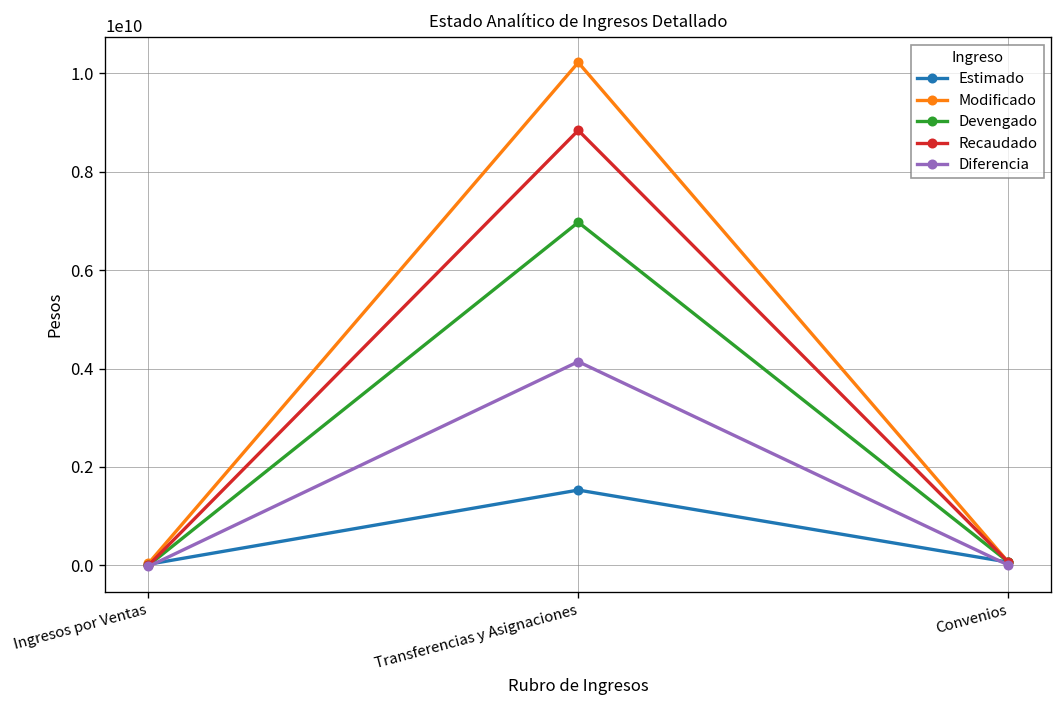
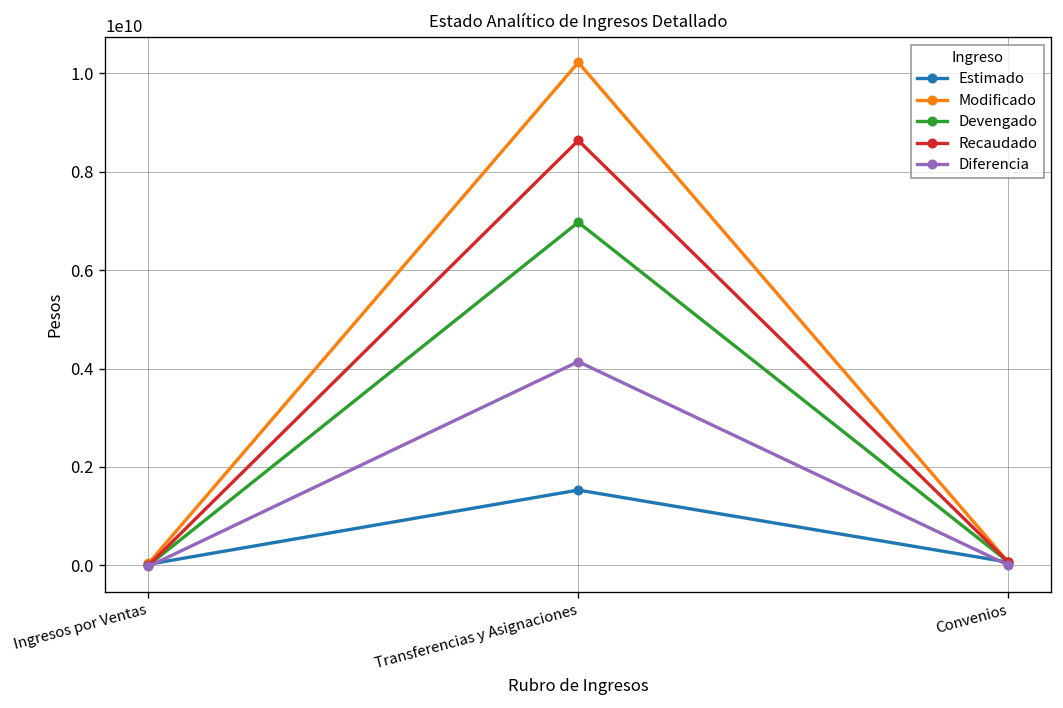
  {
    "Estimado": {
      "Transferencias y Asignaciones": 1500000000
    },
    "Modificado": {
      "Transferencias y Asignaciones": 10200000000
    },
    "Devengado": {
      "Transferencias y Asignaciones": 7000000000
    },
    "Recaudado": {
-     "Transferencias y Asignaciones": 8800000000
+     "Transferencias y Asignaciones": 8600000000
    },
    "Diferencia": {
      "Transferencias y Asignaciones": 4100000000
    }
  }
